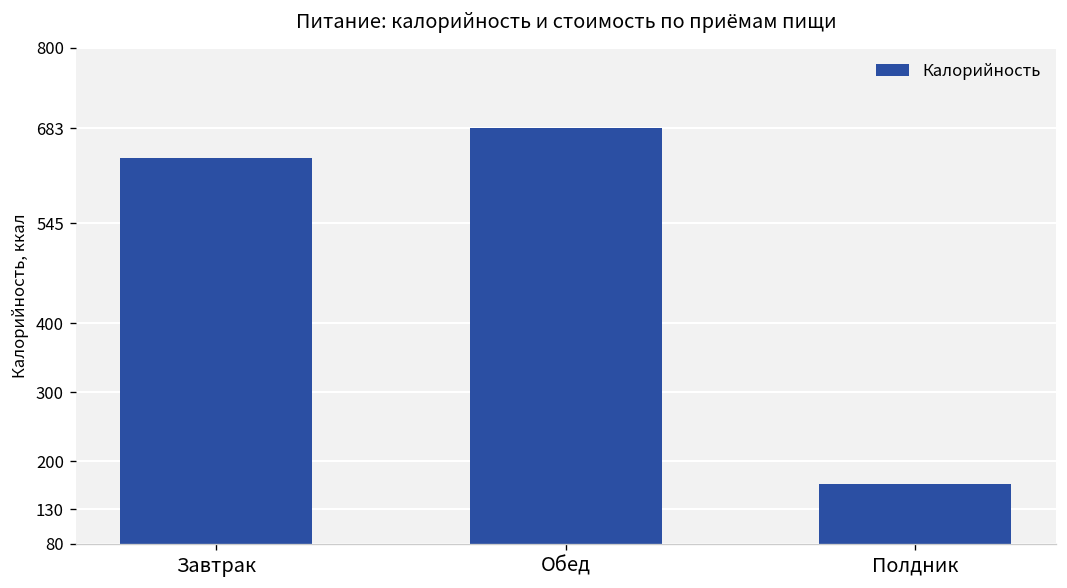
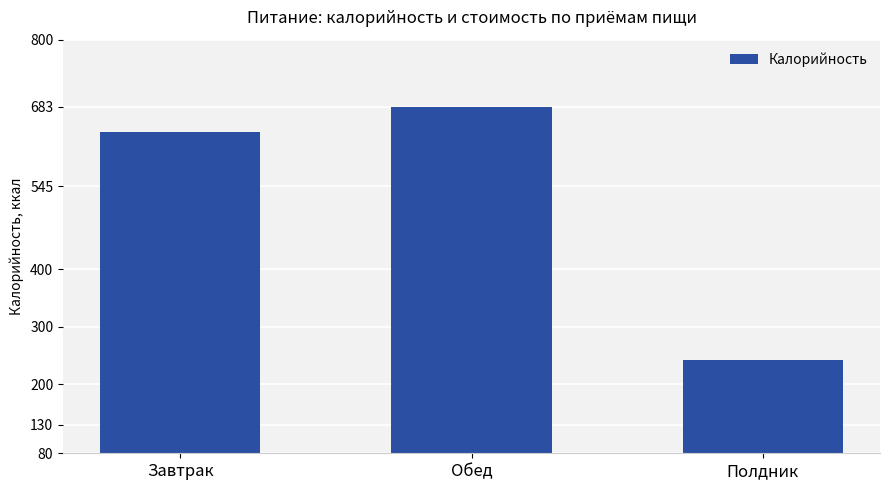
  {
    "Завтрак": 640,
    "Обед": 680,
-   "Полдник": 170
+   "Полдник": 240
  }
